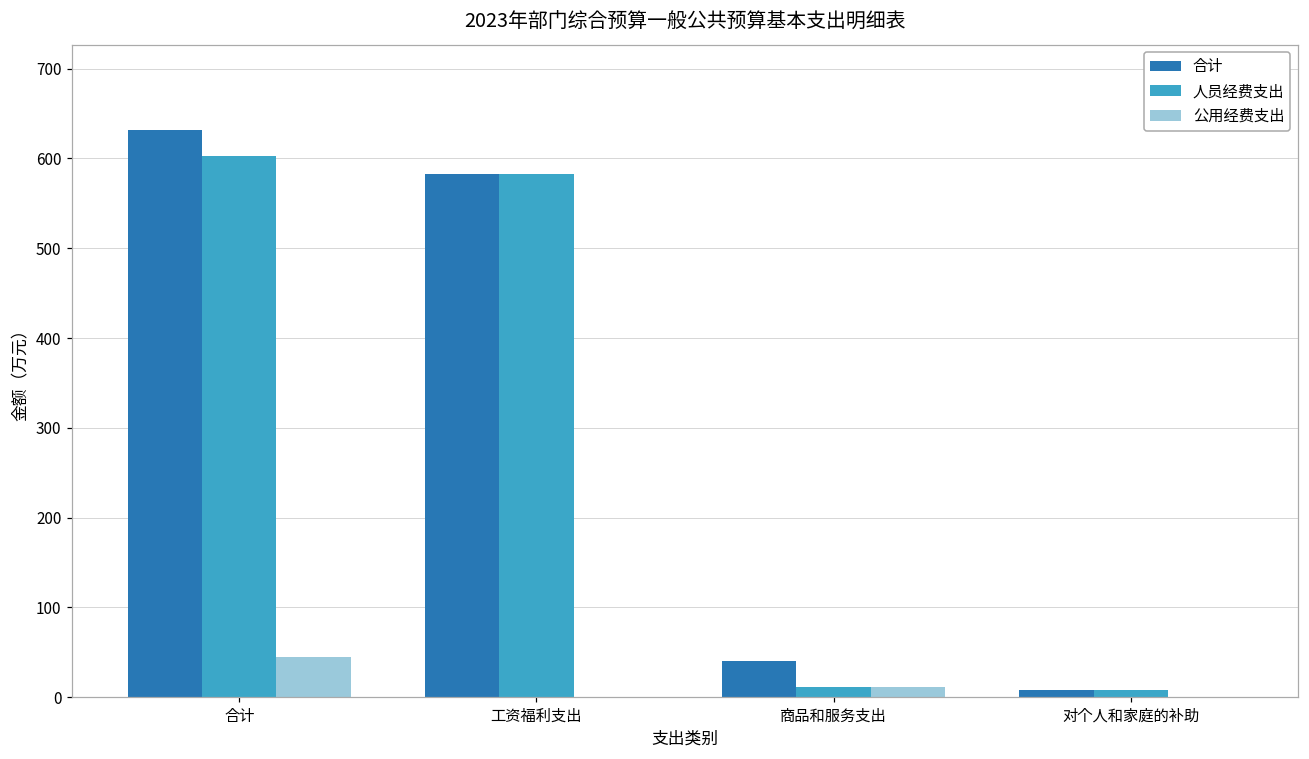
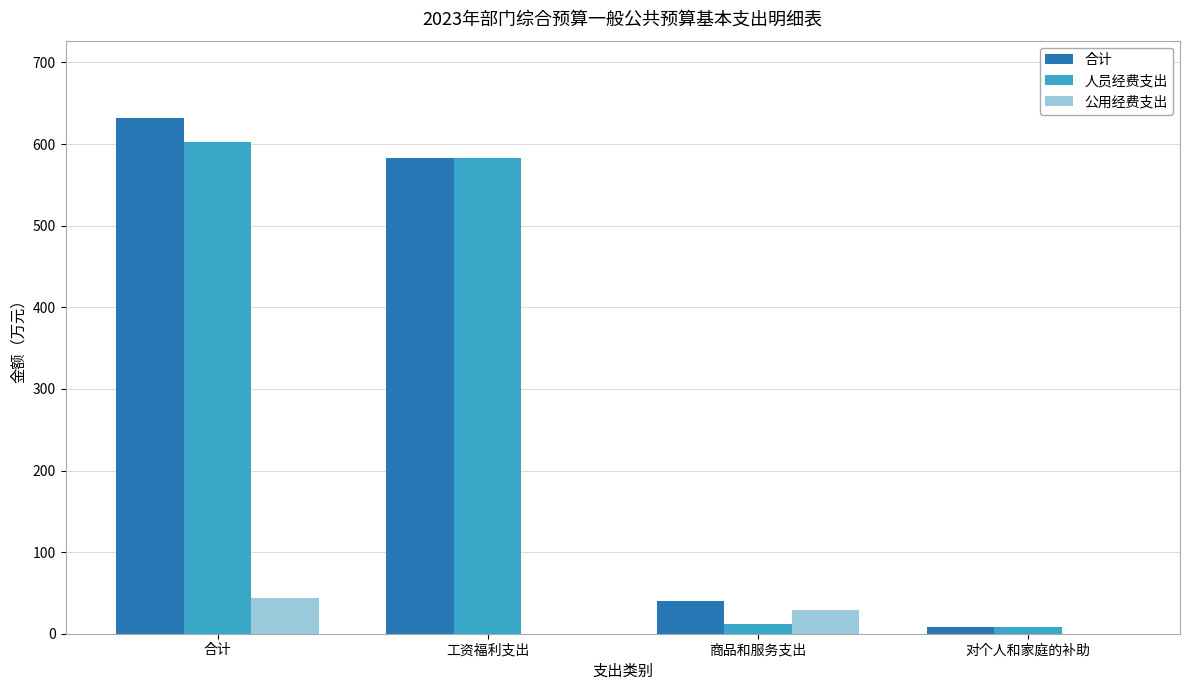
  {
    "公用经费支出": {
      "合计": 40,
      "工资福利支出": 0,
-     "商品和服务支出": 10,
+     "商品和服务支出": 30,
      "对个人和家庭的补助": 0
    }
  }
